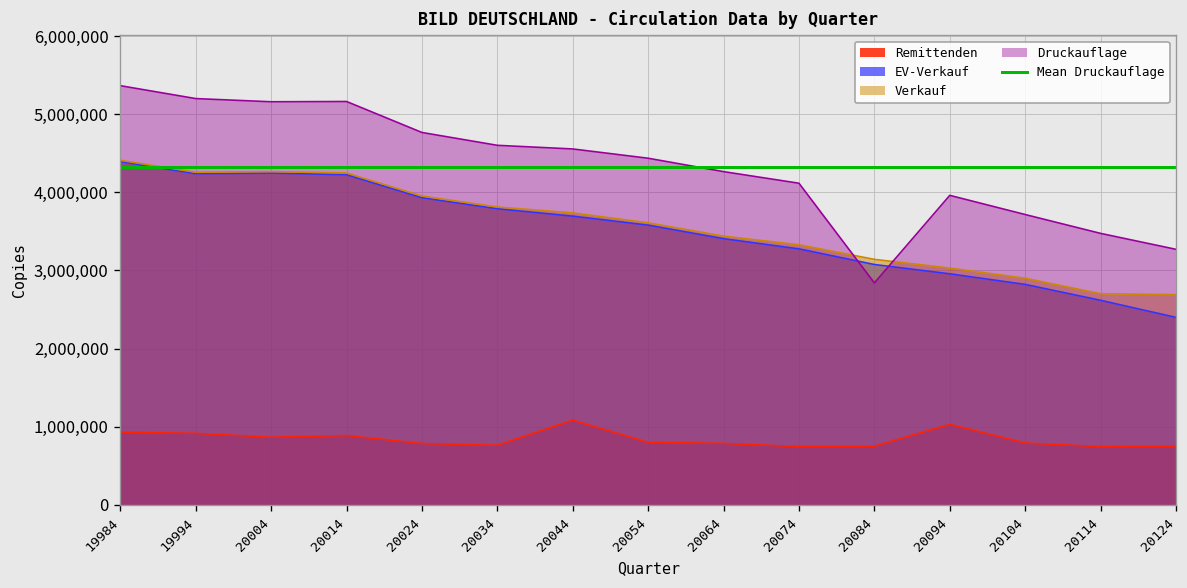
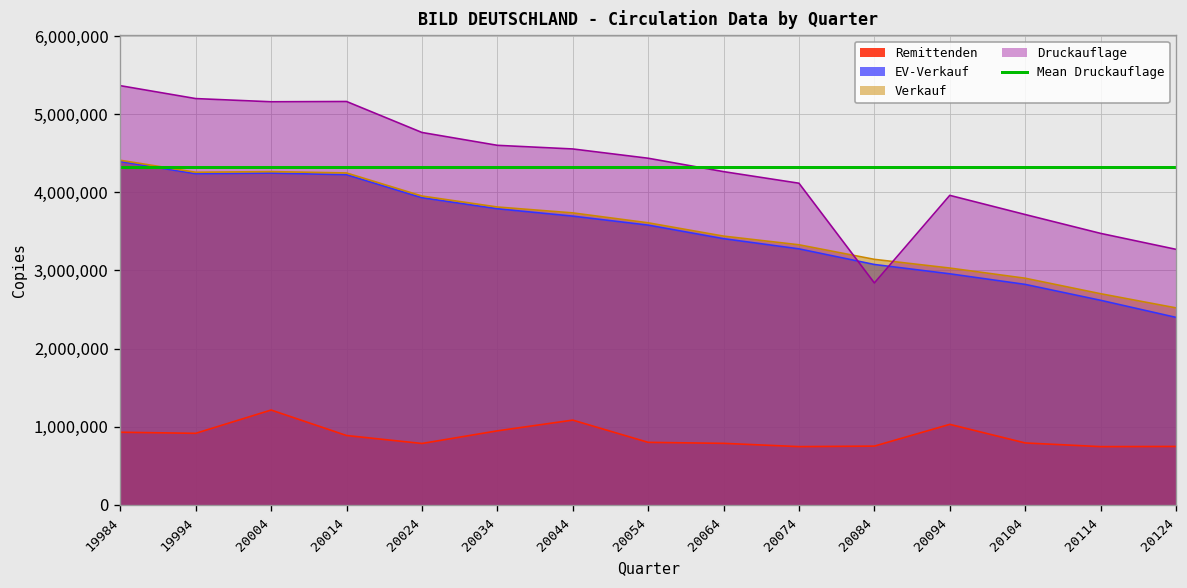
  {
    "Remittenden": {
      "19984": "900,000",
      "19994": "900,000",
-     "20004": "900,000",
+     "20004": "1,200,000",
      "20014": "900,000",
      "20024": "800,000",
-     "20034": "800,000",
+     "20034": "900,000",
      "20044": "1,100,000",
      "20054": "800,000",
      "20064": "800,000",
      "20074": "700,000",
      "20084": "800,000",
      "20094": "1,000,000",
      "20104": "800,000",
      "20114": "700,000",
      "20124": "700,000"
    },
    "EV-Verkauf": {
      "20044": "3,700,000",
      "20074": "3,300,000",
      "20084": "3,100,000",
      "20094": "3,000,000",
      "20104": "2,800,000",
      "20114": "2,600,000",
      "20124": "2,400,000"
    },
    "Verkauf": {
      "20044": "3,700,000",
      "20074": "3,300,000",
      "20084": "3,100,000",
      "20094": "3,000,000",
      "20104": "2,900,000",
      "20114": "2,700,000",
-     "20124": "2,700,000"
+     "20124": "2,500,000"
    },
    "Druckauflage": {
      "19984": "5,400,000",
      "19994": "5,200,000",
      "20004": "5,200,000",
      "20014": "5,200,000",
      "20024": "4,800,000",
      "20034": "4,600,000",
      "20044": "4,600,000",
      "20054": "4,400,000",
      "20064": "4,300,000",
      "20074": "4,100,000",
      "20084": "2,800,000",
      "20094": "4,000,000",
      "20104": "3,700,000",
      "20114": "3,500,000",
      "20124": "3,300,000"
    }
  }
